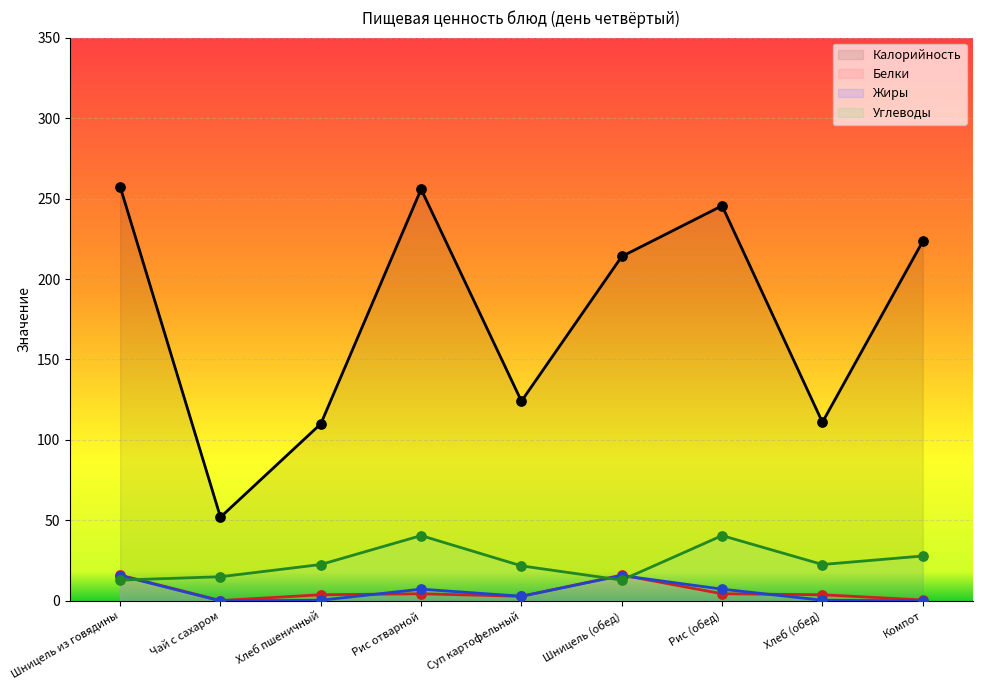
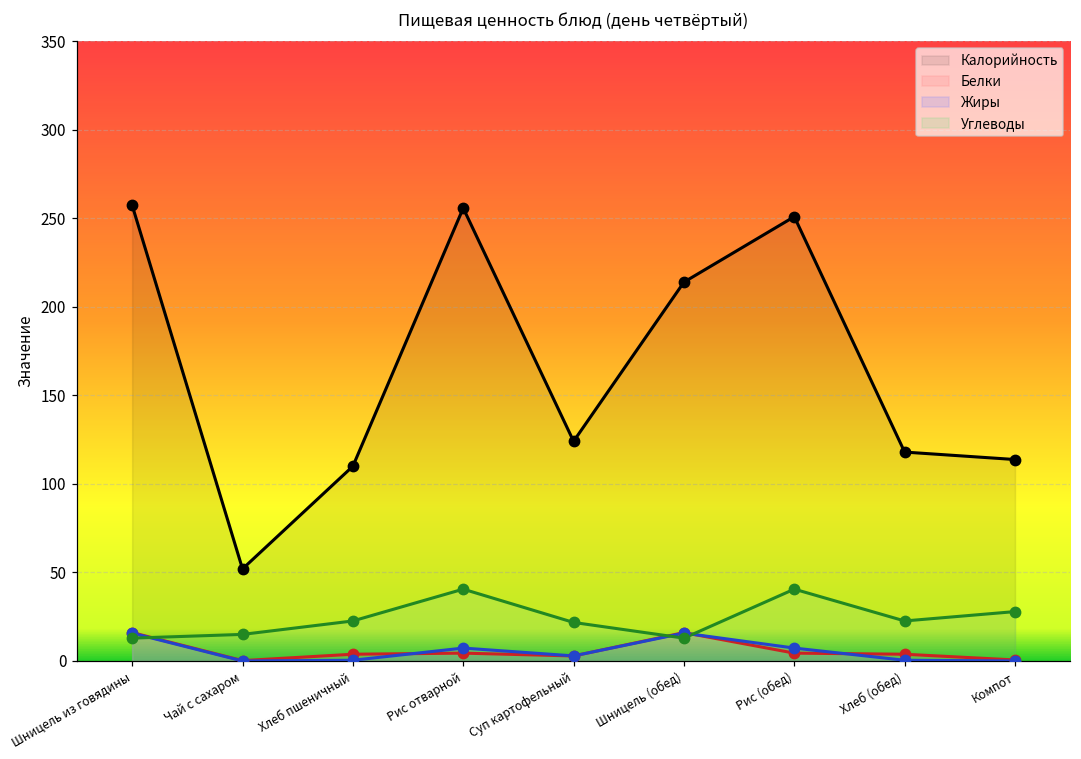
  {
    "Калорийность": {
      "Шницель из говядины": 257,
      "Чай с сахаром": 52,
      "Хлеб пшеничный": 110,
      "Рис отварной": 256,
      "Суп картофельный": 124,
      "Шницель (обед)": 214,
-     "Рис (обед)": 246,
-     "Хлеб (обед)": 111,
-     "Компот": 223
+     "Рис (обед)": 251,
+     "Хлеб (обед)": 118,
+     "Компот": 114
    }
  }
